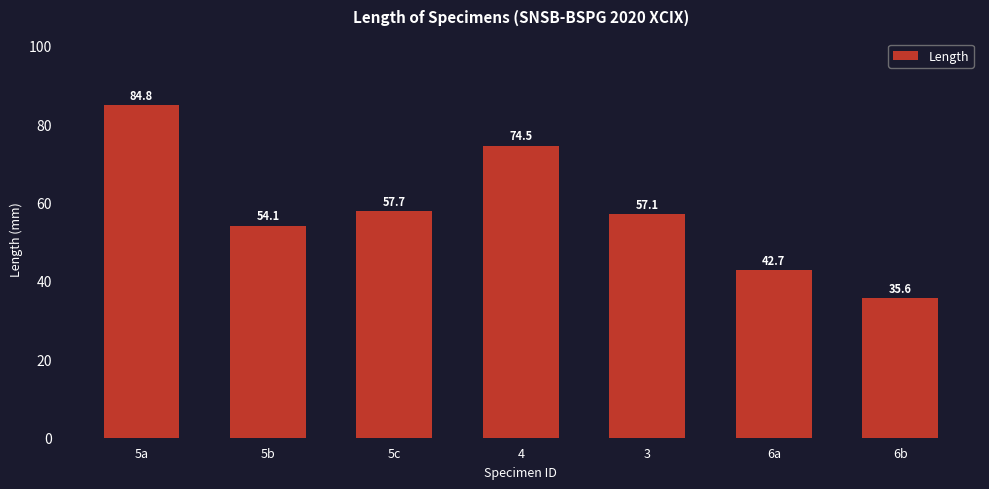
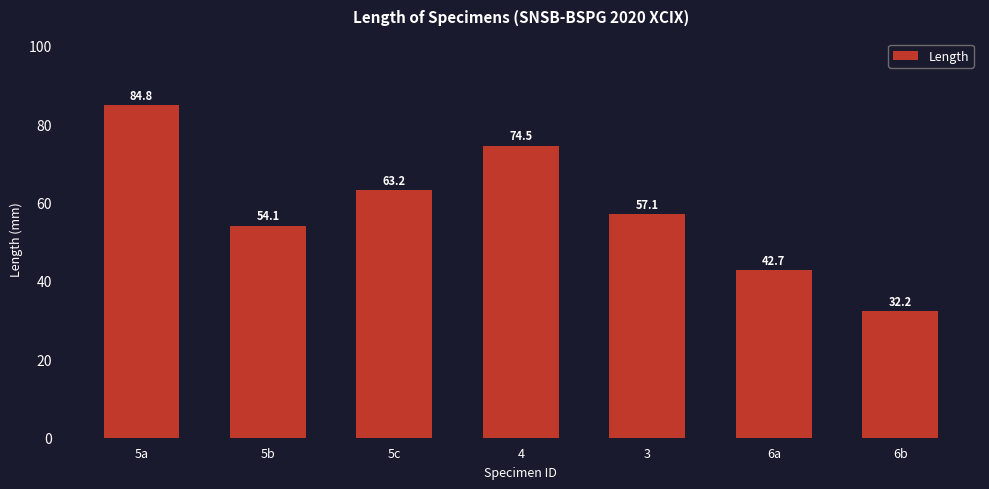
  {
    "5a": 84.8,
    "5b": 54.1,
-   "5c": 57.7,
+   "5c": 63.2,
    "4": 74.5,
    "3": 57.1,
    "6a": 42.7,
-   "6b": 35.6
+   "6b": 32.2
  }
